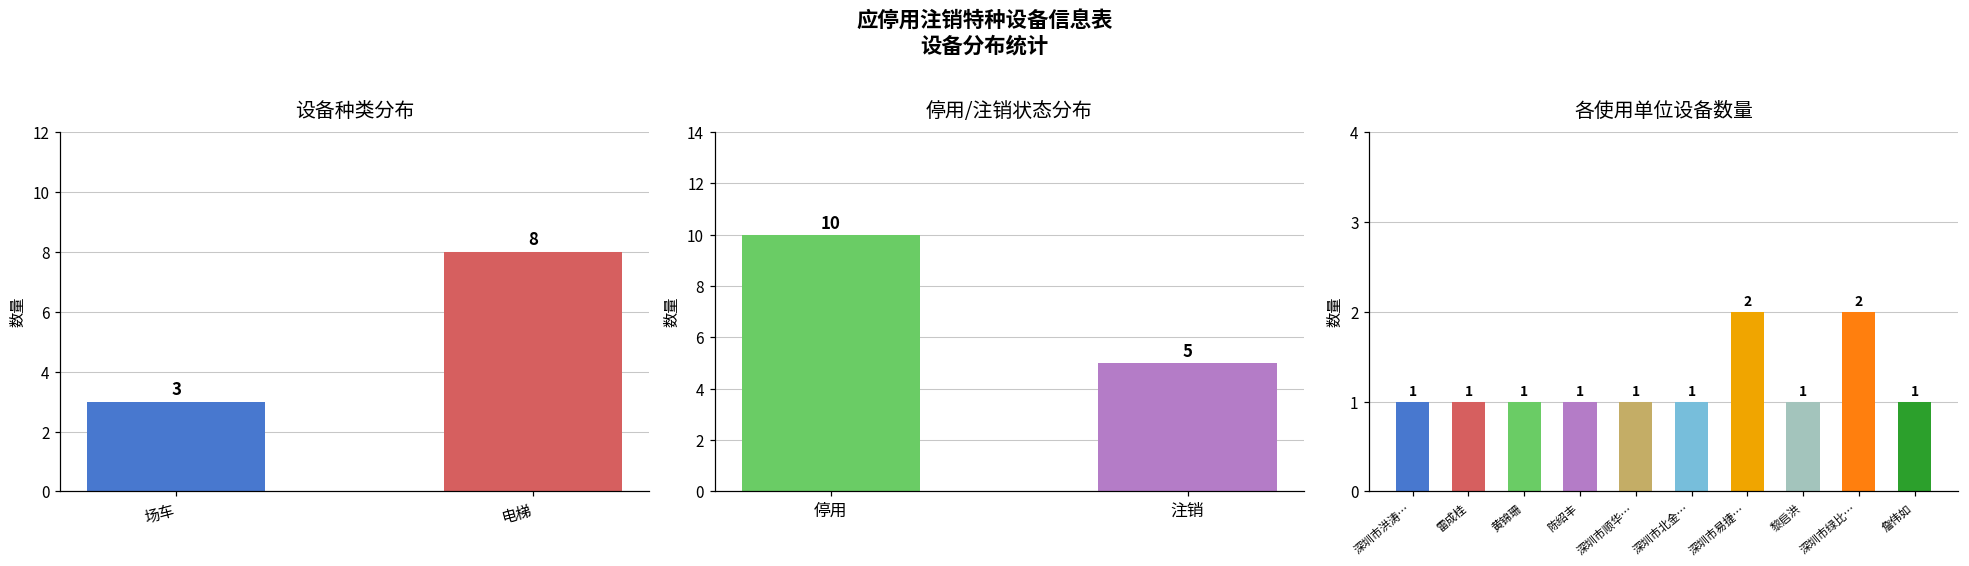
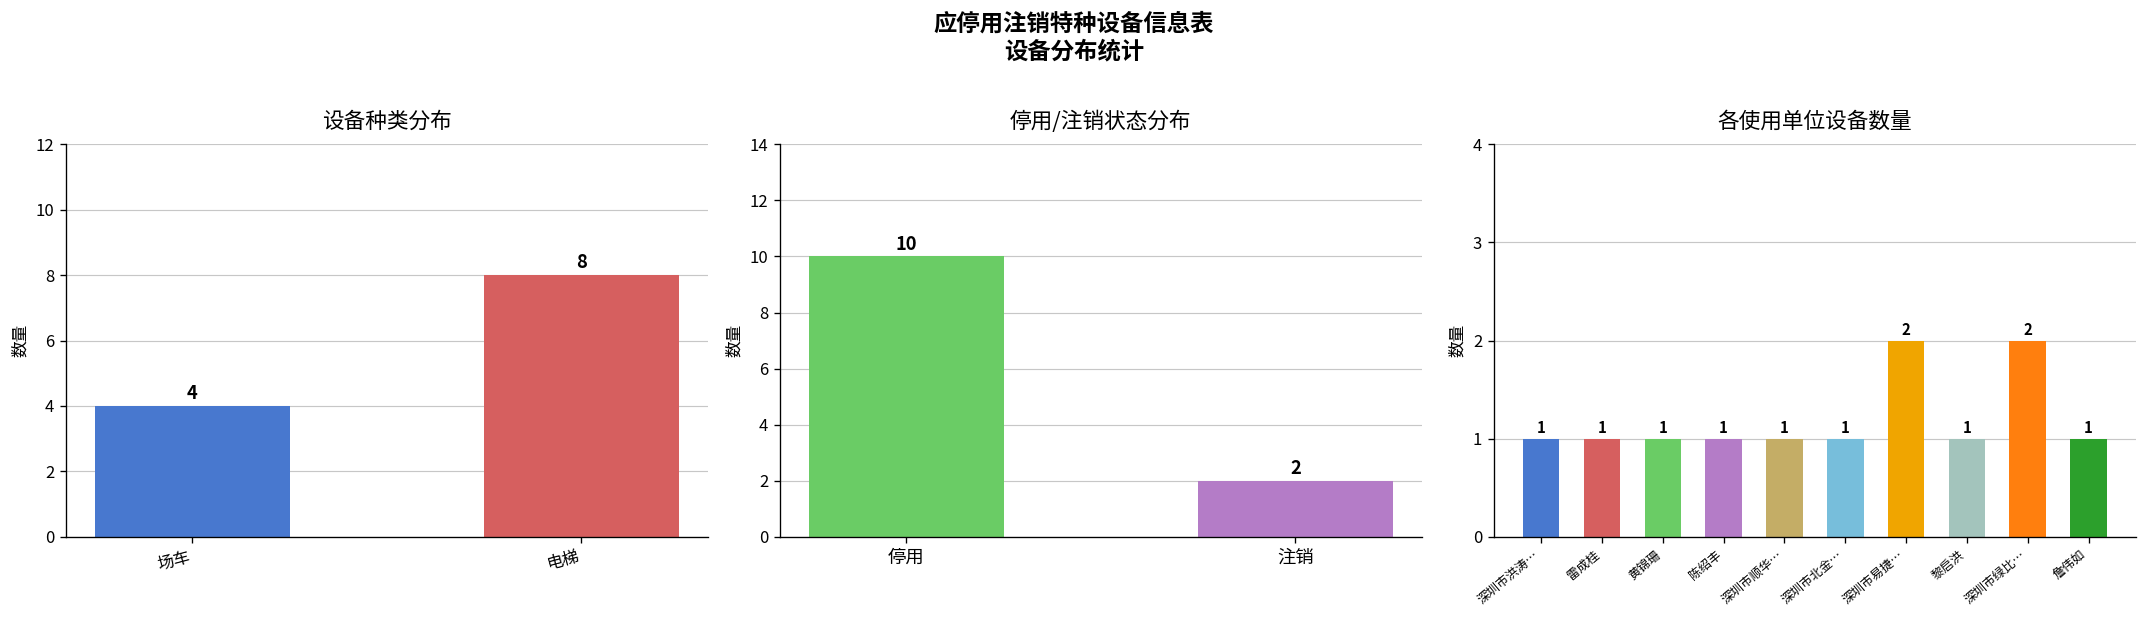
  {
    "设备种类分布": {
-     "场车": 3,
+     "场车": 4,
      "电梯": 8
    },
    "停用/注销状态分布": {
      "停用": 10,
-     "注销": 5
+     "注销": 2
    },
    "各使用单位设备数量": {
      "深圳市洪涛…": 1,
      "雷成桂": 1,
      "黄锦珊": 1,
      "陈绍丰": 1,
      "深圳市顺华…": 1,
      "深圳市北金…": 1,
      "深圳市易捷…": 2,
      "黎启洪": 1,
      "深圳市绿比…": 2,
      "詹伟如": 1
    }
  }
